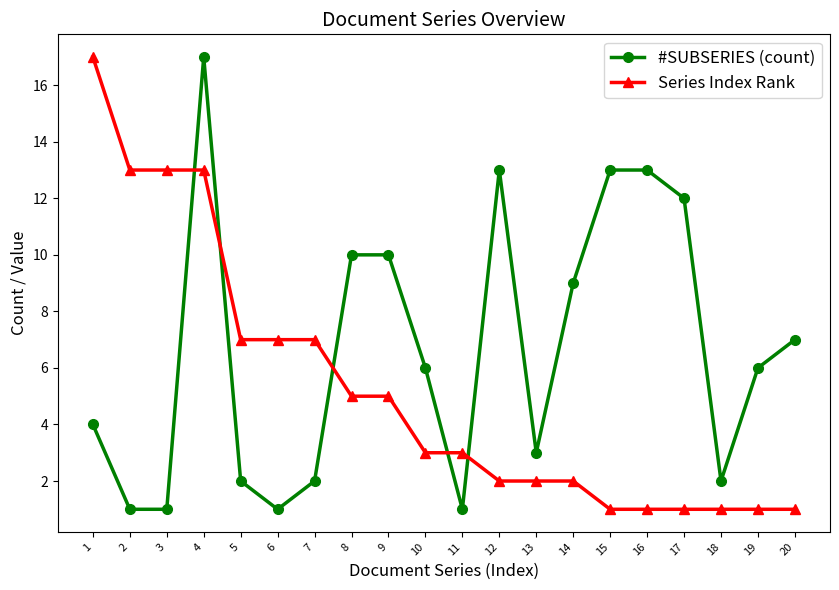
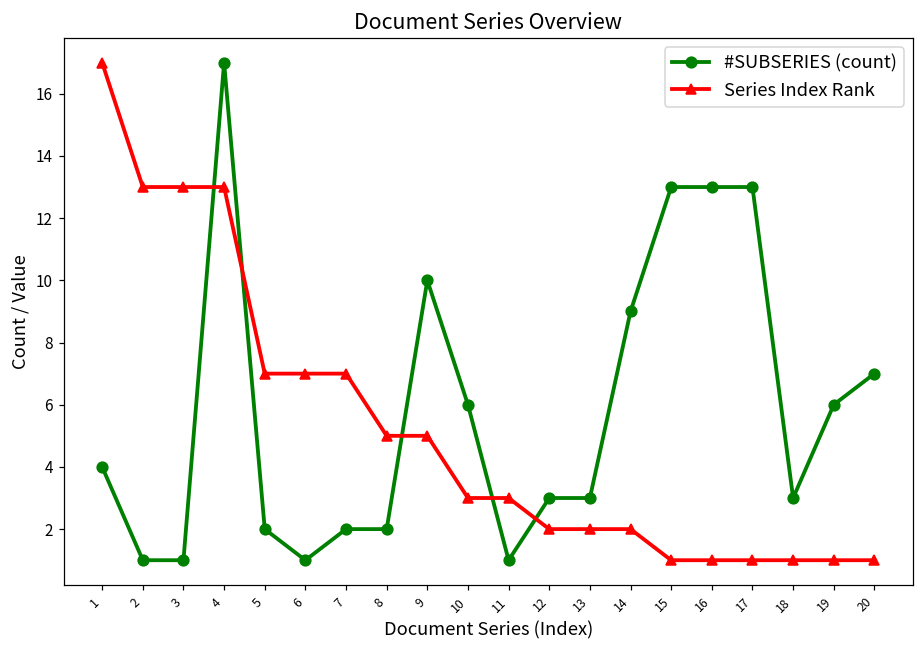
  {
    "#SUBSERIES (count)": {
      "1": 4,
      "2": 1,
      "3": 1,
      "4": 17,
      "5": 2,
      "6": 1,
      "7": 2,
-     "8": 10,
+     "8": 2,
      "9": 10,
      "10": 6,
      "11": 1,
-     "12": 13,
+     "12": 3,
      "13": 3,
      "14": 9,
      "15": 13,
      "16": 13,
-     "17": 12,
-     "18": 2,
+     "17": 13,
+     "18": 3,
      "19": 6,
      "20": 7
    },
    "Series Index Rank": {
      "1": 17,
      "2": 13,
      "3": 13,
      "4": 13,
      "5": 7,
      "6": 7,
      "7": 7,
      "8": 5,
      "9": 5,
      "10": 3,
      "11": 3,
      "12": 2,
      "13": 2,
      "14": 2,
      "15": 1,
      "16": 1,
      "17": 1,
      "18": 1,
      "19": 1,
      "20": 1
    }
  }
